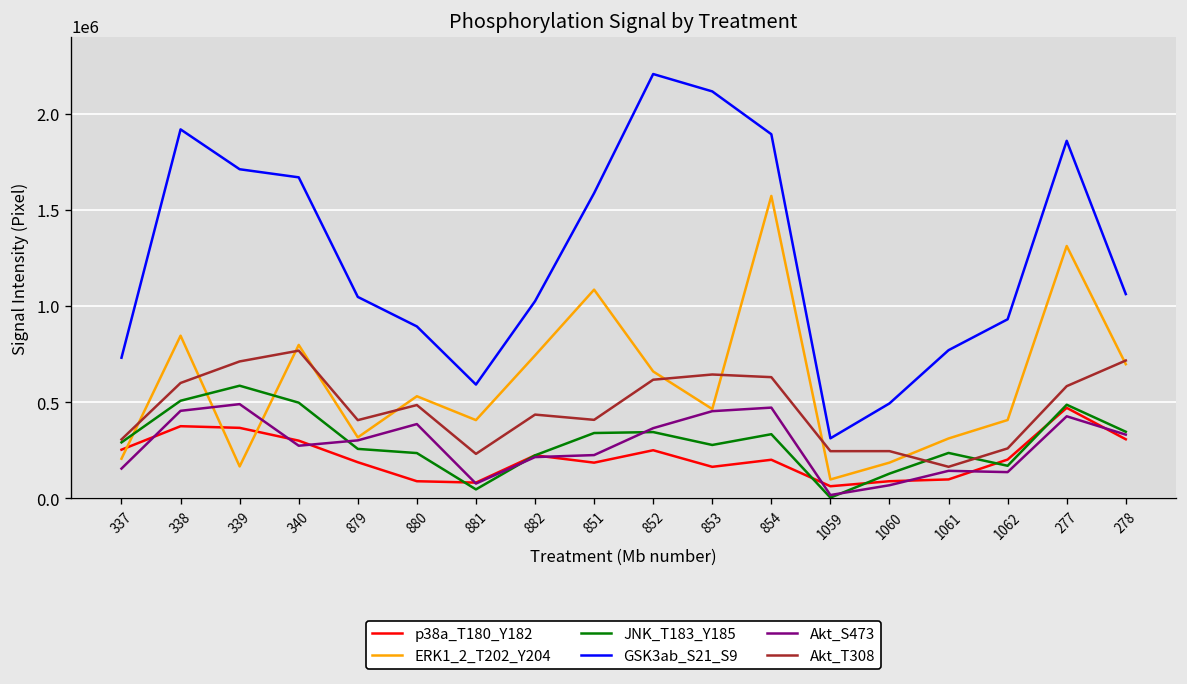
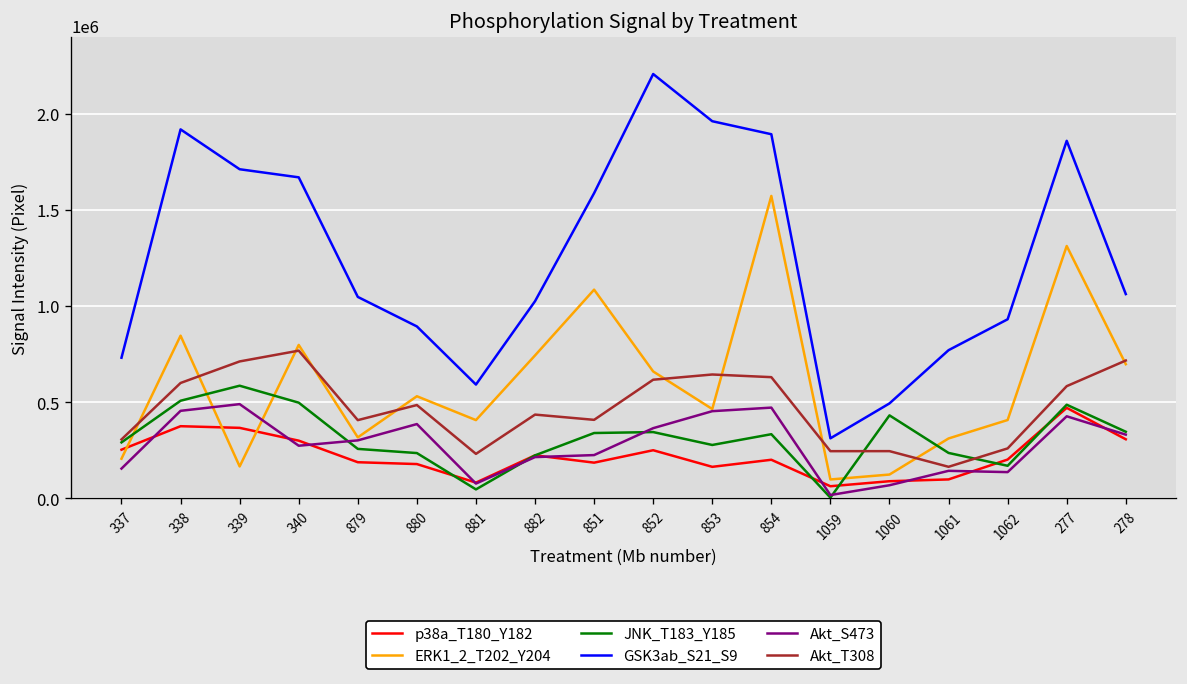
  {
    "p38a_T180_Y182": {
      "337": 250000,
      "338": 380000,
      "339": 370000,
      "340": 300000,
      "879": 190000,
-     "880": 90000,
+     "880": 180000,
      "851": 190000,
      "852": 250000,
      "853": 160000,
      "854": 200000,
      "1059": 60000,
      "1060": 90000,
      "1061": 100000,
      "1062": 200000,
      "278": 310000
    },
    "ERK1_2_T202_Y204": {
      "337": 210000,
      "338": 850000,
      "339": 170000,
      "340": 800000,
      "880": 530000,
      "881": 410000,
      "882": 740000,
      "851": 1090000,
      "852": 660000,
      "854": 1570000,
      "1059": 100000,
-     "1060": 190000,
+     "1060": 120000,
      "1061": 310000,
      "1062": 410000,
      "277": 1310000,
      "278": 700000
    },
    "JNK_T183_Y185": {
      "338": 510000,
      "339": 590000,
      "340": 500000,
      "879": 260000,
      "880": 240000,
      "881": 50000,
      "851": 340000,
      "852": 340000,
      "853": 280000,
      "854": 330000,
-     "1060": 130000,
+     "1060": 430000,
      "1061": 240000,
      "1062": 170000
    },
    "GSK3ab_S21_S9": {
      "337": 730000,
      "338": 1920000,
      "339": 1710000,
      "340": 1670000,
      "879": 1050000,
      "880": 890000,
      "881": 590000,
      "882": 1030000,
      "851": 1590000,
      "852": 2210000,
-     "853": 2120000,
+     "853": 1960000,
      "854": 1890000,
      "1059": 310000,
      "1060": 490000,
      "1061": 770000,
      "1062": 930000,
      "277": 1860000,
      "278": 1060000
    },
    "Akt_S473": {
      "337": 160000,
      "338": 460000,
      "339": 490000,
      "340": 270000,
      "880": 390000,
      "851": 230000,
      "852": 370000,
      "854": 470000,
      "1060": 70000,
      "1061": 140000,
      "1062": 140000,
      "277": 430000
    },
    "Akt_T308": {
      "338": 600000,
      "339": 710000,
      "340": 770000,
      "879": 410000,
      "880": 490000,
      "881": 230000,
      "882": 440000,
      "851": 410000,
      "852": 620000,
      "853": 640000,
      "854": 630000,
      "1059": 250000,
      "1060": 250000,
      "1061": 160000,
      "1062": 260000,
      "277": 580000,
      "278": 720000
    }
  }
